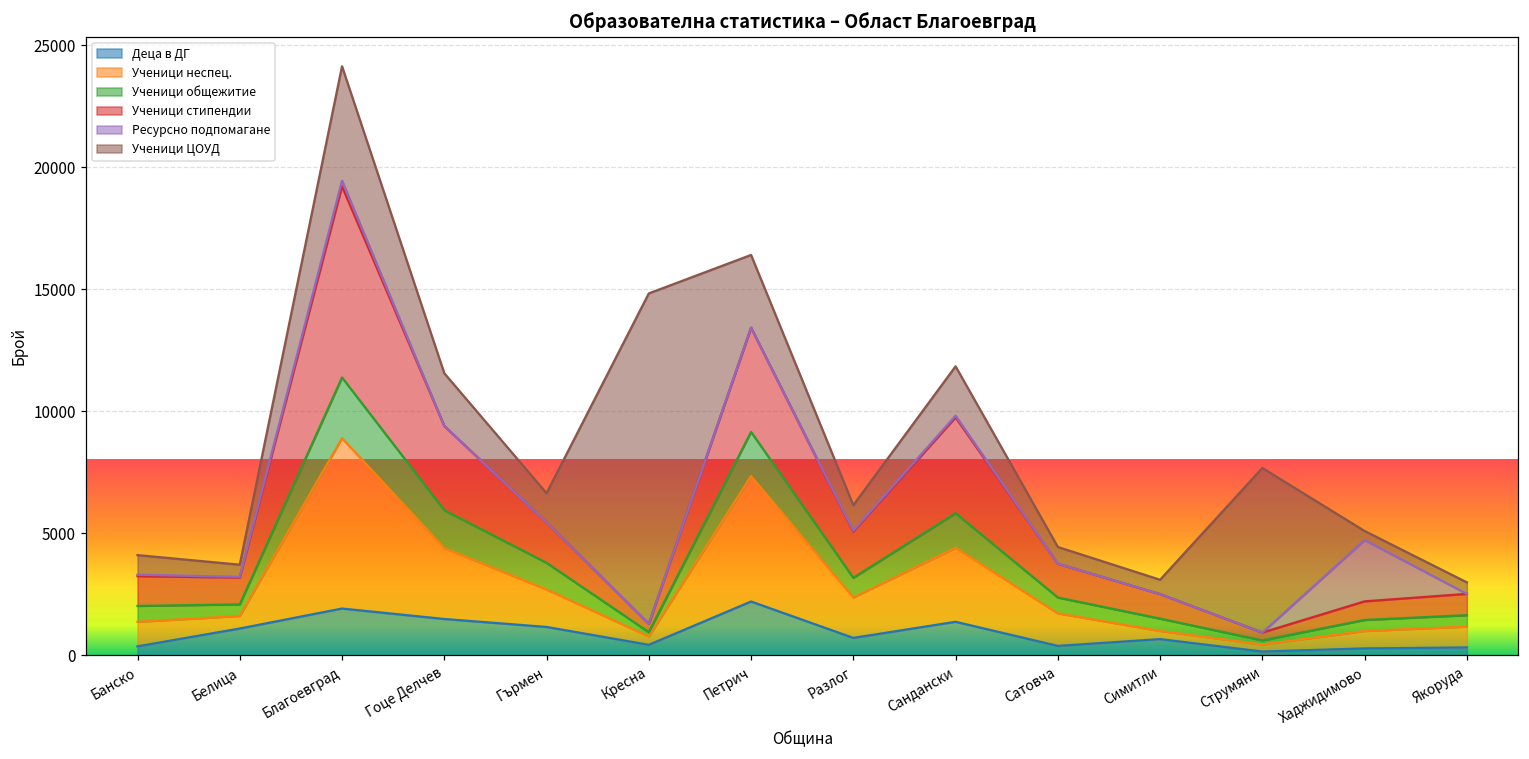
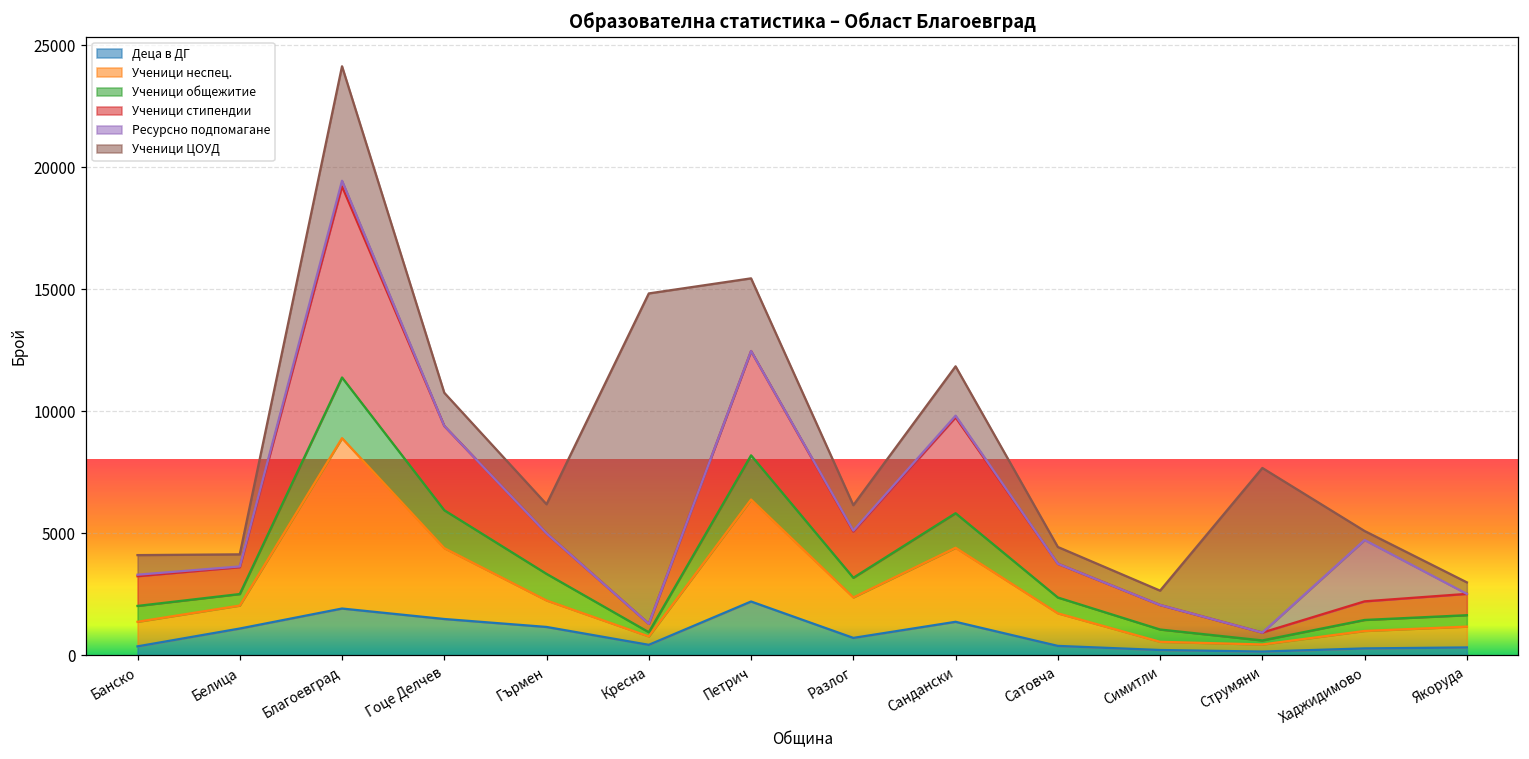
  {
    "Деца в ДГ": {
      "Банско": 400,
      "Белица": 1100,
      "Благоевград": 1900,
      "Гоце Делчев": 1500,
      "Гърмен": 1200,
      "Кресна": 400,
      "Петрич": 2200,
      "Разлог": 700,
      "Сандански": 1400,
      "Сатовча": 400,
-     "Симитли": 700,
+     "Симитли": 200,
      "Струмяни": 200,
      "Хаджидимово": 300,
      "Якоруда": 300
    },
    "Ученици неспец.": {
      "Банско": 1000,
-     "Белица": 500,
+     "Белица": 900,
      "Благоевград": 7000,
      "Гоце Делчев": 2900,
-     "Гърмен": 1500,
+     "Гърмен": 1100,
      "Кресна": 300,
-     "Петрич": 5100,
+     "Петрич": 4200,
      "Разлог": 1700,
      "Сандански": 3000,
      "Сатовча": 1300,
      "Симитли": 300,
      "Струмяни": 300,
      "Хаджидимово": 700,
      "Якоруда": 900
    },
    "Ученици общежитие": {
      "Банско": 700,
      "Белица": 500,
      "Благоевград": 2500,
      "Гоце Делчев": 1600,
      "Гърмен": 1100,
      "Кресна": 200,
      "Петрич": 1800,
      "Разлог": 800,
      "Сандански": 1400,
      "Сатовча": 600,
      "Симитли": 500,
      "Струмяни": 200,
      "Хаджидимово": 500,
      "Якоруда": 500
    },
    "Ученици стипендии": {
      "Благоевград": 7800,
      "Хаджидимово": 800
    },
    "Ресурсно подпомагане": {
      "Благоевград": 200,
      "Хаджидимово": 2500
    },
    "Ученици ЦОУД": {
      "Банско": 800,
      "Белица": 500,
      "Благоевград": 4700,
-     "Гоце Делчев": 2200,
+     "Гоце Делчев": 1400,
      "Гърмен": 1200,
      "Кресна": 13500,
      "Петрич": 3000,
      "Разлог": 1000,
      "Сандански": 2000,
      "Сатовча": 700,
      "Симитли": 600,
      "Струмяни": 6700,
      "Хаджидимово": 400,
      "Якоруда": 500
    }
  }
